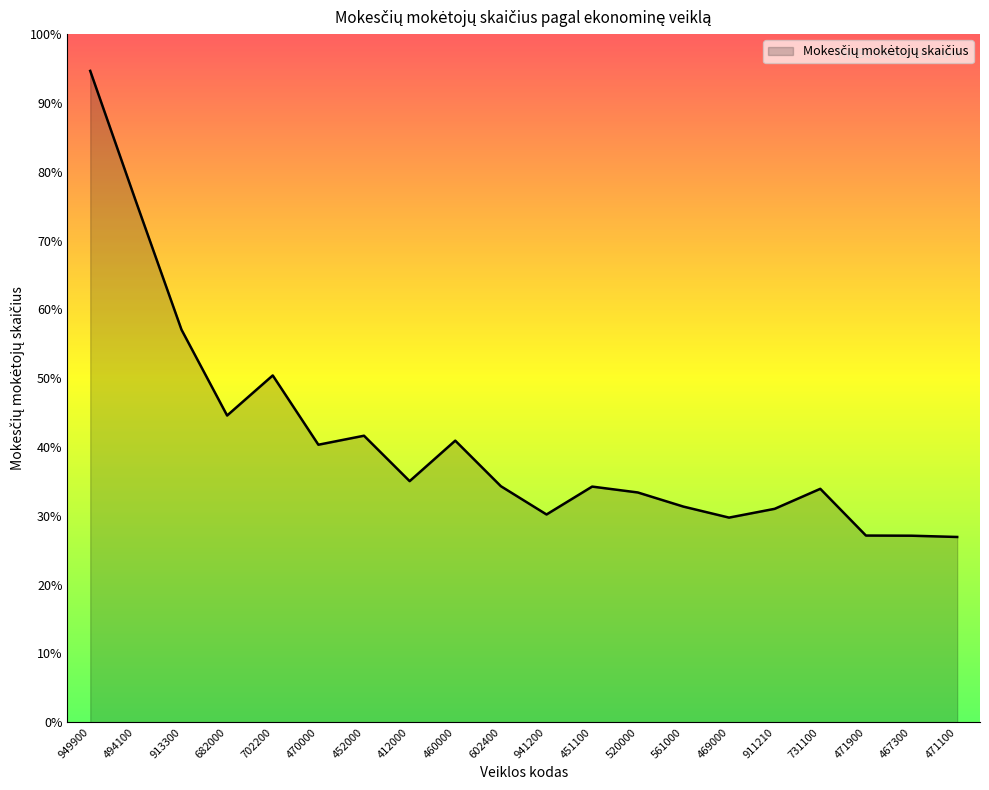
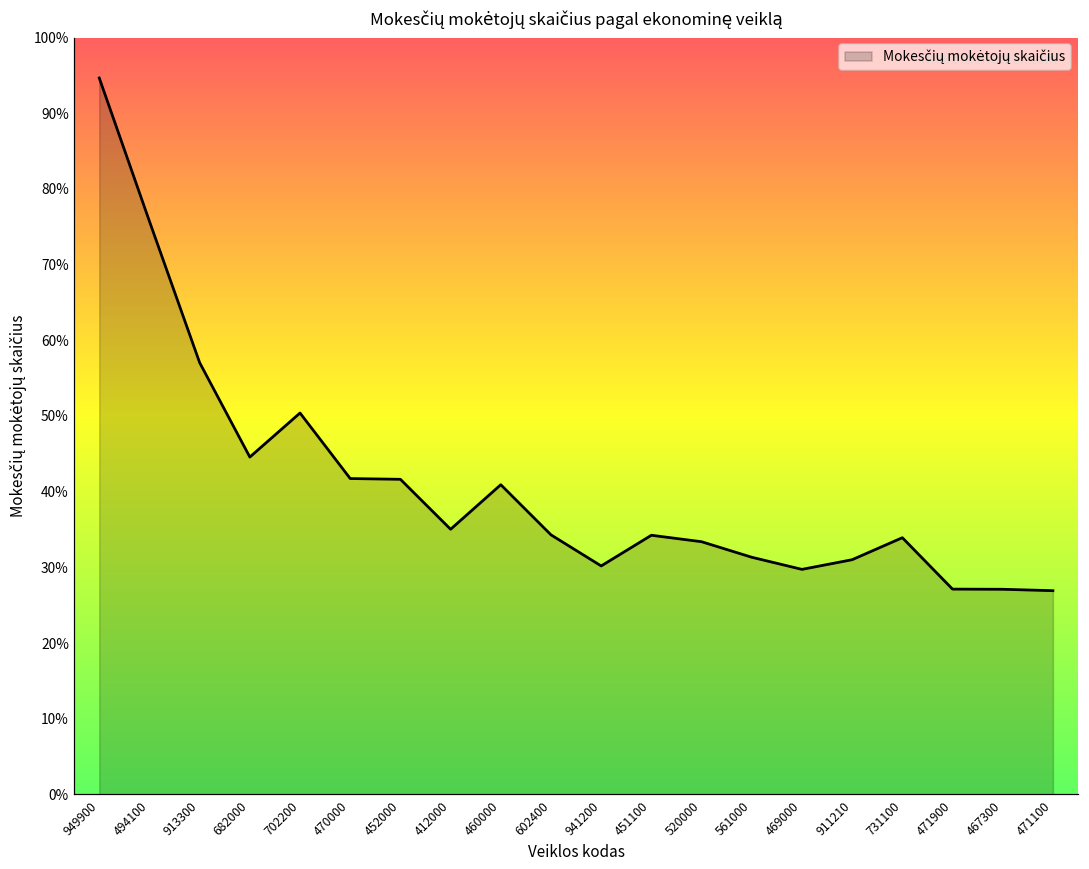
  {
    "949900": "95%",
    "494100": "76%",
    "913300": "57%",
    "682000": "45%",
    "702200": "50%",
-   "470000": "40%",
+   "470000": "42%",
    "452000": "42%",
    "412000": "35%",
    "460000": "41%",
    "602400": "34%",
    "941200": "30%",
    "451100": "34%",
    "520000": "33%",
    "561000": "31%",
    "469000": "30%",
    "911210": "31%",
    "731100": "34%",
    "471900": "27%",
    "467300": "27%",
    "471100": "27%"
  }
